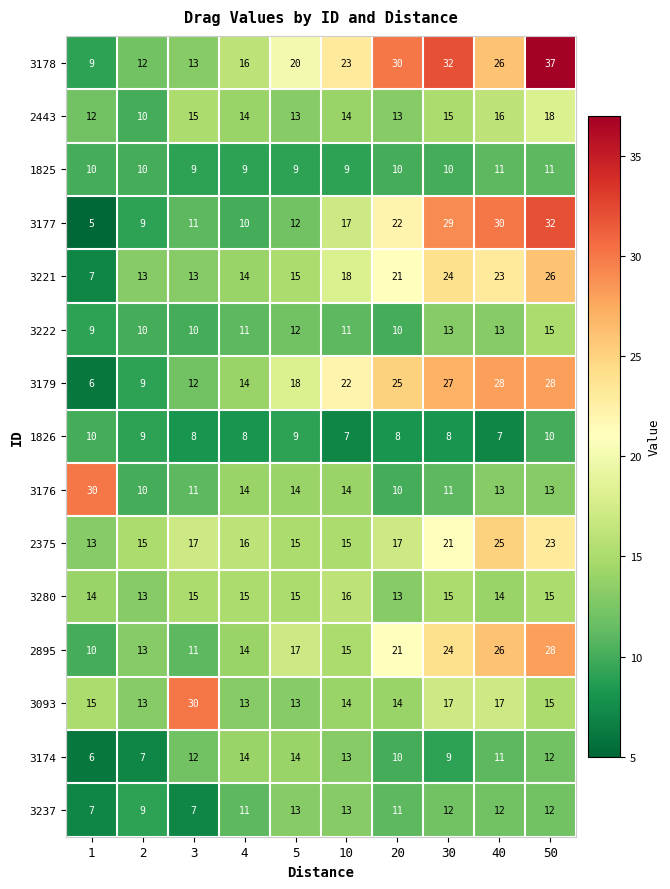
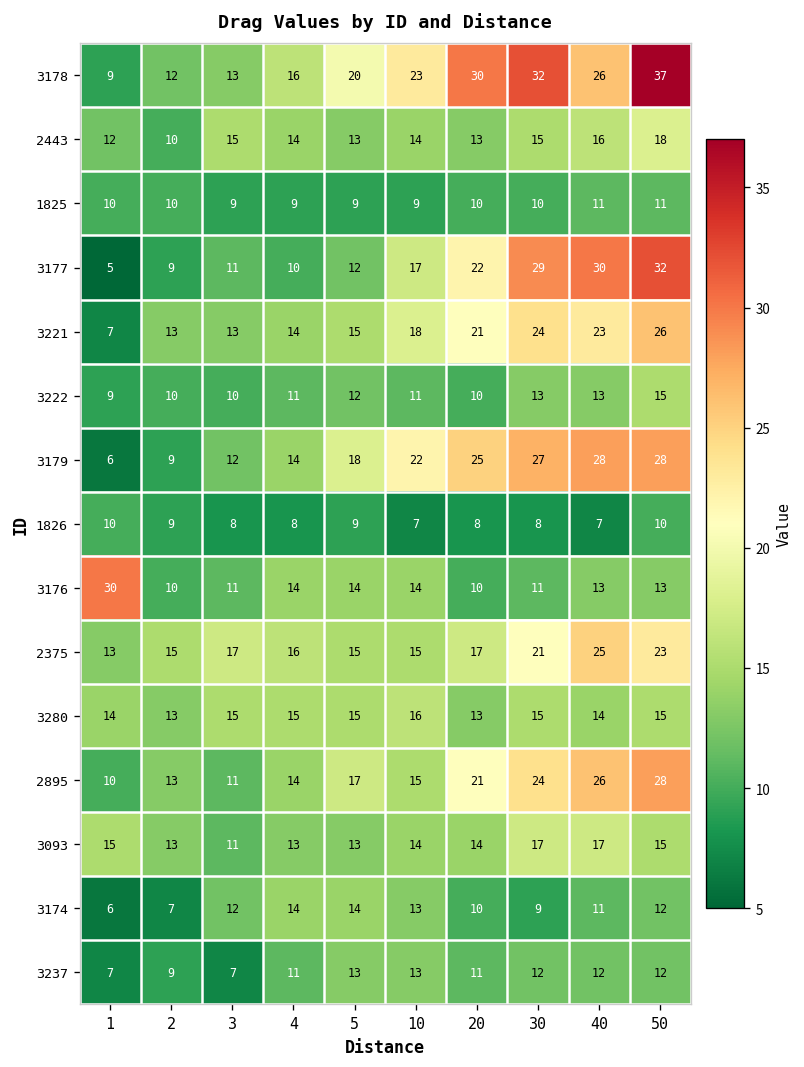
  {
    "3178": {
      "1": 9,
      "2": 12,
      "3": 13,
      "4": 16,
      "5": 20,
      "10": 23,
      "20": 30,
      "30": 32,
      "40": 26,
      "50": 37
    },
    "2443": {
      "1": 12,
      "2": 10,
      "3": 15,
      "4": 14,
      "5": 13,
      "10": 14,
      "20": 13,
      "30": 15,
      "40": 16,
      "50": 18
    },
    "1825": {
      "1": 10,
      "2": 10,
      "3": 9,
      "4": 9,
      "5": 9,
      "10": 9,
      "20": 10,
      "30": 10,
      "40": 11,
      "50": 11
    },
    "3177": {
      "1": 5,
      "2": 9,
      "3": 11,
      "4": 10,
      "5": 12,
      "10": 17,
      "20": 22,
      "30": 29,
      "40": 30,
      "50": 32
    },
    "3221": {
      "1": 7,
      "2": 13,
      "3": 13,
      "4": 14,
      "5": 15,
      "10": 18,
      "20": 21,
      "30": 24,
      "40": 23,
      "50": 26
    },
    "3222": {
      "1": 9,
      "2": 10,
      "3": 10,
      "4": 11,
      "5": 12,
      "10": 11,
      "20": 10,
      "30": 13,
      "40": 13,
      "50": 15
    },
    "3179": {
      "1": 6,
      "2": 9,
      "3": 12,
      "4": 14,
      "5": 18,
      "10": 22,
      "20": 25,
      "30": 27,
      "40": 28,
      "50": 28
    },
    "1826": {
      "1": 10,
      "2": 9,
      "3": 8,
      "4": 8,
      "5": 9,
      "10": 7,
      "20": 8,
      "30": 8,
      "40": 7,
      "50": 10
    },
    "3176": {
      "1": 30,
      "2": 10,
      "3": 11,
      "4": 14,
      "5": 14,
      "10": 14,
      "20": 10,
      "30": 11,
      "40": 13,
      "50": 13
    },
    "2375": {
      "1": 13,
      "2": 15,
      "3": 17,
      "4": 16,
      "5": 15,
      "10": 15,
      "20": 17,
      "30": 21,
      "40": 25,
      "50": 23
    },
    "3280": {
      "1": 14,
      "2": 13,
      "3": 15,
      "4": 15,
      "5": 15,
      "10": 16,
      "20": 13,
      "30": 15,
      "40": 14,
      "50": 15
    },
    "2895": {
      "1": 10,
      "2": 13,
      "3": 11,
      "4": 14,
      "5": 17,
      "10": 15,
      "20": 21,
      "30": 24,
      "40": 26,
      "50": 28
    },
    "3093": {
      "1": 15,
      "2": 13,
-     "3": 30,
+     "3": 11,
      "4": 13,
      "5": 13,
      "10": 14,
      "20": 14,
      "30": 17,
      "40": 17,
      "50": 15
    },
    "3174": {
      "1": 6,
      "2": 7,
      "3": 12,
      "4": 14,
      "5": 14,
      "10": 13,
      "20": 10,
      "30": 9,
      "40": 11,
      "50": 12
    },
    "3237": {
      "1": 7,
      "2": 9,
      "3": 7,
      "4": 11,
      "5": 13,
      "10": 13,
      "20": 11,
      "30": 12,
      "40": 12,
      "50": 12
    }
  }
